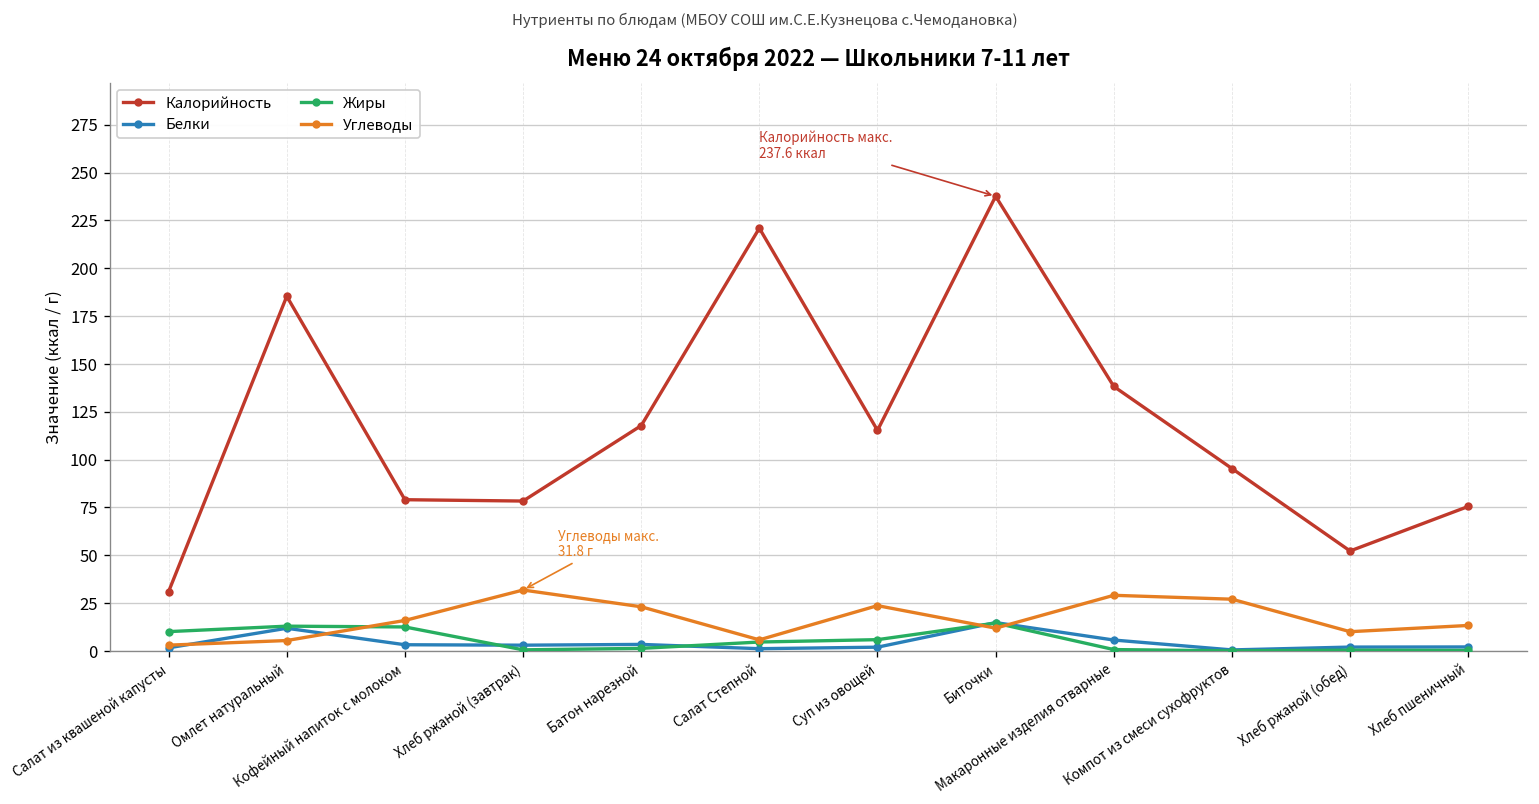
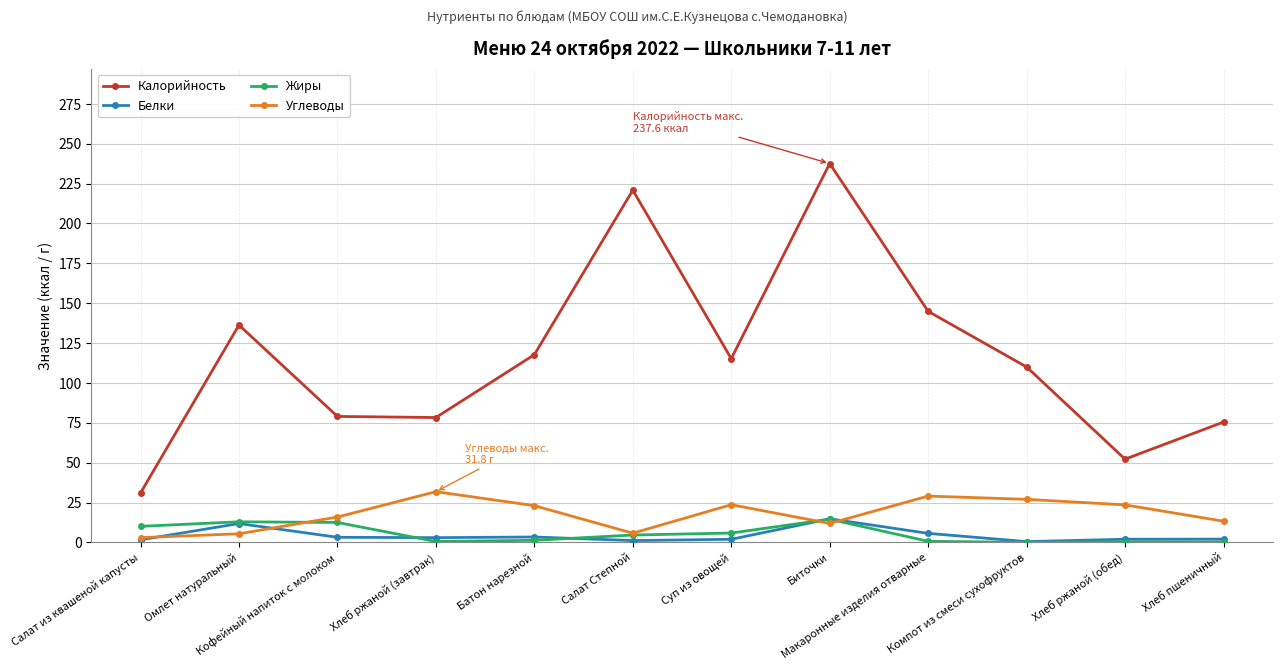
  {
    "Калорийность": {
      "Салат из квашеной капусты": 31,
-     "Омлет натуральный": 185,
+     "Омлет натуральный": 136,
      "Кофейный напиток с молоком": 79,
      "Хлеб ржаной (завтрак)": 78,
      "Батон нарезной": 118,
      "Салат Степной": 221,
      "Суп из овощей": 115,
-     "Макаронные изделия отварные": 138,
-     "Компот из смеси сухофруктов": 95,
+     "Макаронные изделия отварные": 145,
+     "Компот из смеси сухофруктов": 110,
      "Хлеб ржаной (обед)": 52,
      "Хлеб пшеничный": 75
    },
    "Белки": {
      "Кофейный напиток с молоком": 3,
      "Хлеб ржаной (завтрак)": 3,
      "Батон нарезной": 3,
      "Салат Степной": 1,
      "Суп из овощей": 2,
      "Макаронные изделия отварные": 6,
      "Хлеб ржаной (обед)": 2,
      "Хлеб пшеничный": 2
    },
    "Жиры": {
      "Салат из квашеной капусты": 10,
      "Кофейный напиток с молоком": 13,
      "Хлеб ржаной (завтрак)": 1,
      "Батон нарезной": 1,
      "Суп из овощей": 6,
      "Макаронные изделия отварные": 1,
      "Хлеб ржаной (обед)": 0,
      "Хлеб пшеничный": 0
    },
    "Углеводы": {
      "Омлет натуральный": 5,
      "Кофейный напиток с молоком": 16,
      "Батон нарезной": 23,
      "Суп из овощей": 24,
      "Биточки": 12,
      "Макаронные изделия отварные": 29,
      "Компот из смеси сухофруктов": 27,
-     "Хлеб ржаной (обед)": 10,
+     "Хлеб ржаной (обед)": 24,
      "Хлеб пшеничный": 13
    }
  }
